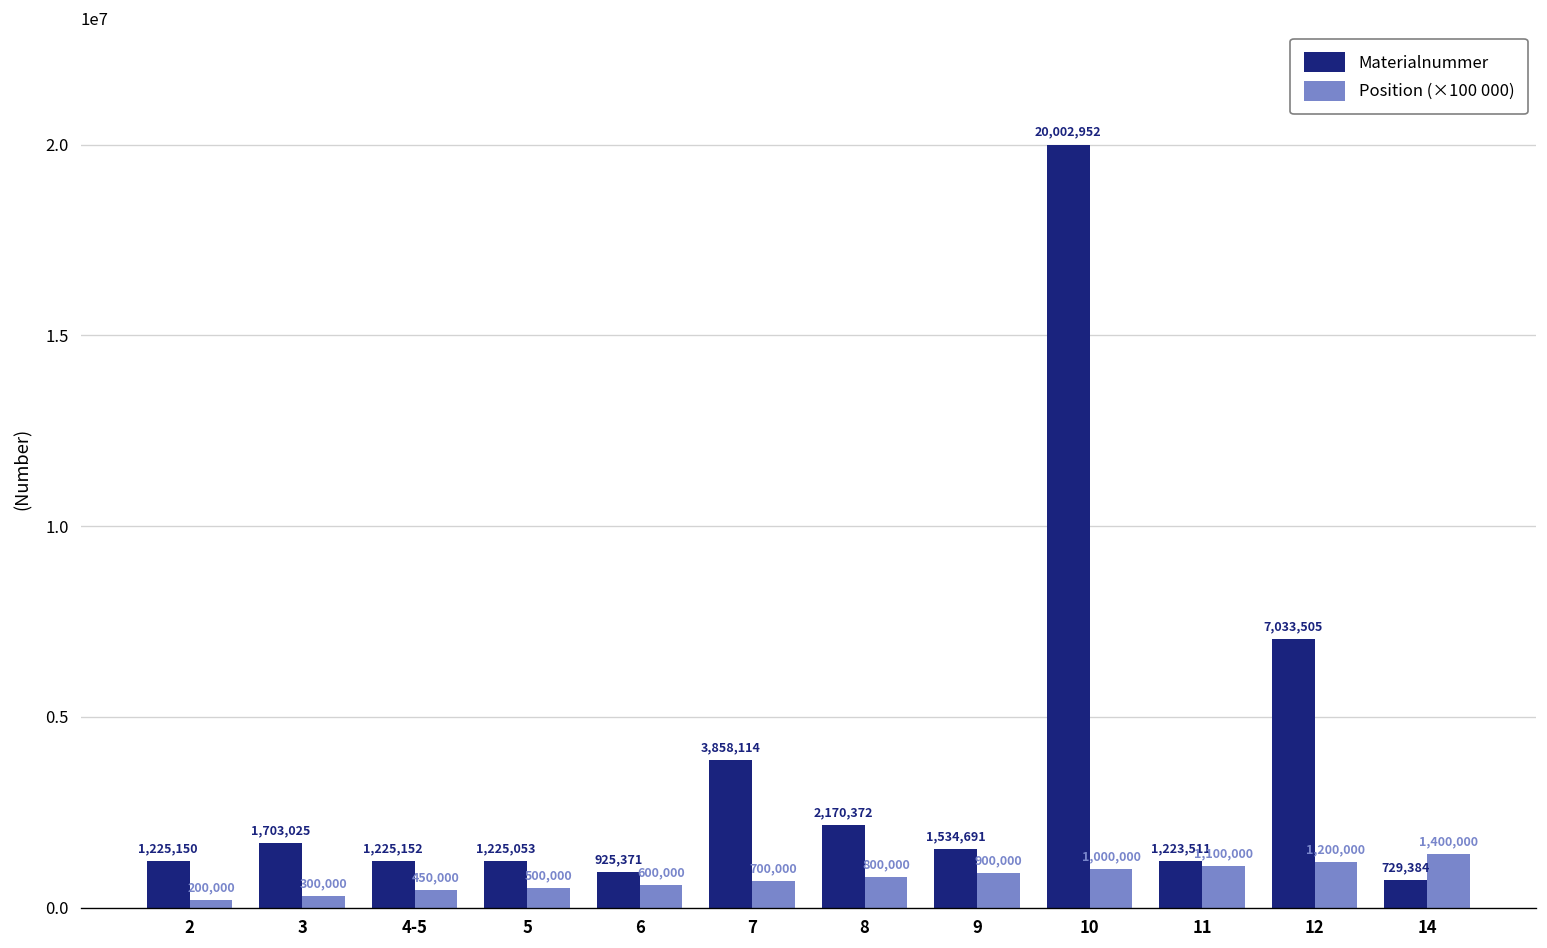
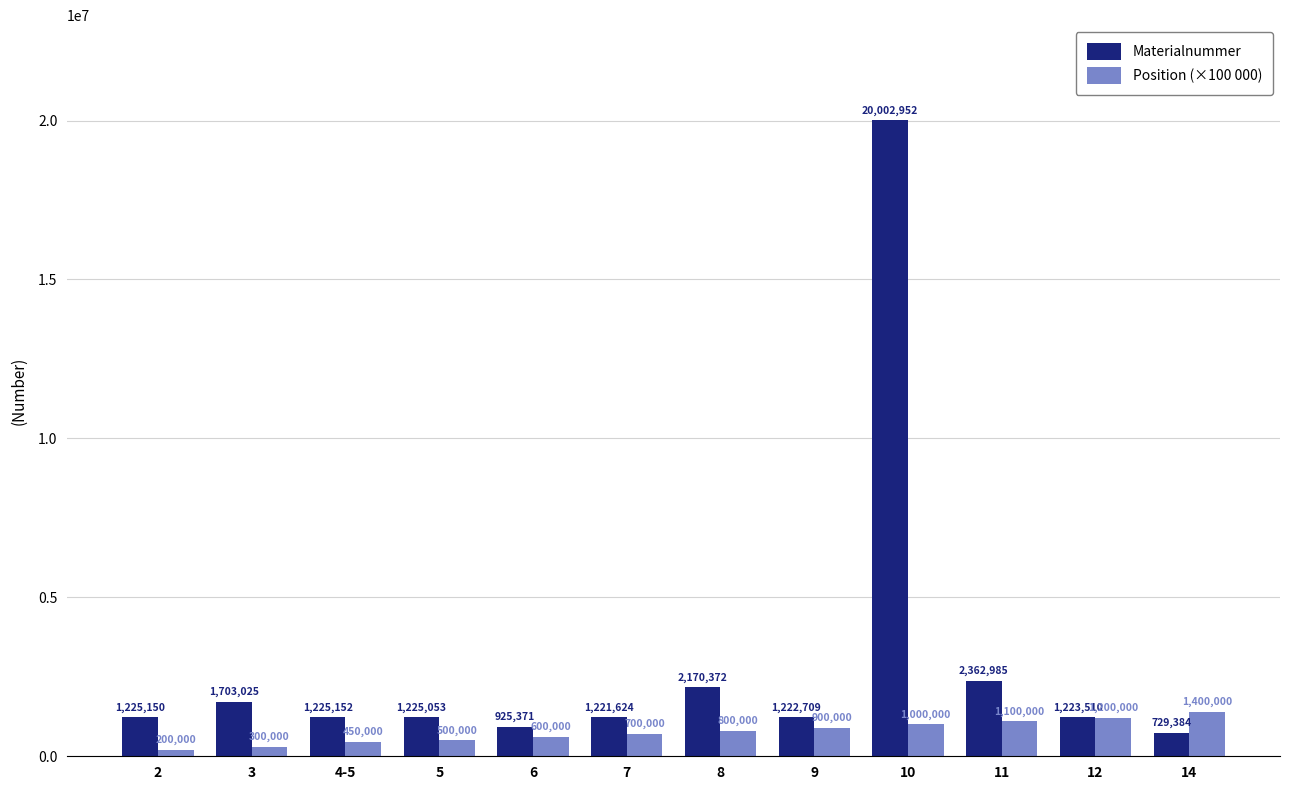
  {
    "Materialnummer": {
      "2": "1,225,150",
      "3": "1,703,025",
      "4-5": "1,225,152",
      "5": "1,225,053",
      "6": "925,371",
-     "7": "3,858,114",
+     "7": "1,221,624",
      "8": "2,170,372",
-     "9": "1,534,691",
+     "9": "1,222,709",
      "10": "20,002,952",
-     "11": "1,223,511",
-     "12": "7,033,505",
+     "11": "2,362,985",
+     "12": "1,223,510",
      "14": "729,384"
    },
    "Position (×100 000)": {
      "2": "200,000",
      "3": "300,000",
      "4-5": "450,000",
      "5": "500,000",
      "6": "600,000",
      "7": "700,000",
      "8": "800,000",
      "9": "900,000",
      "10": "1,000,000",
      "11": "1,100,000",
      "14": "1,400,000"
    }
  }
